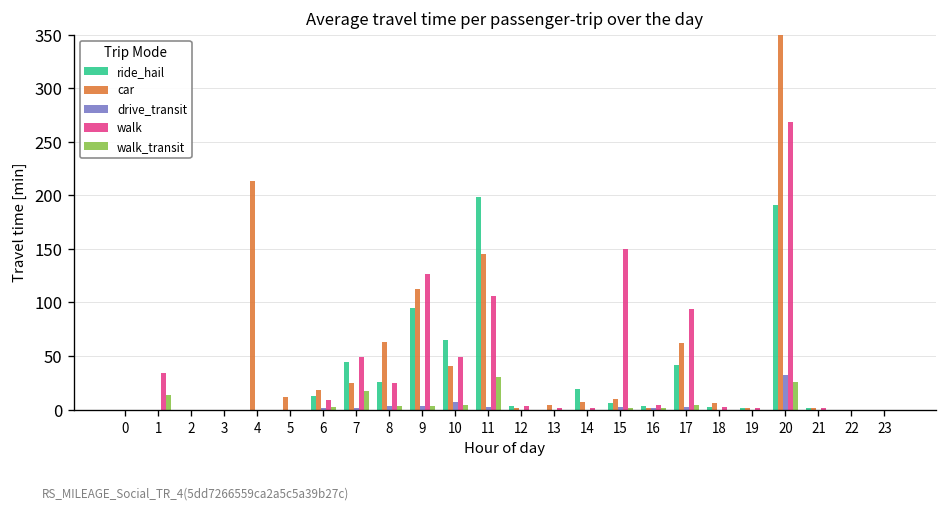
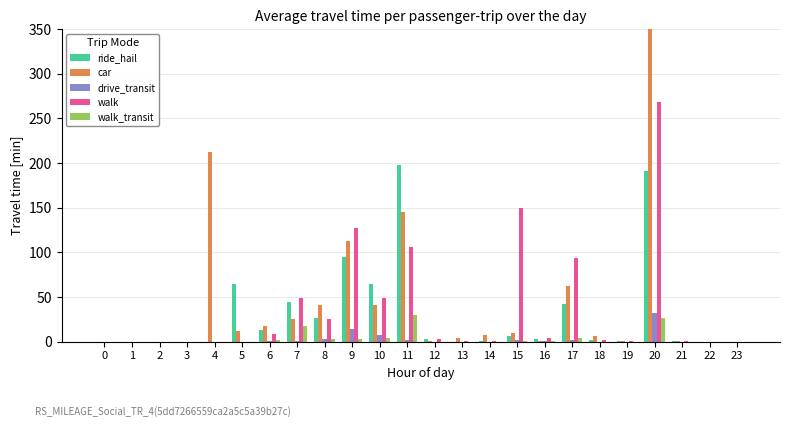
  {
    "ride_hail": {
      "0": 0,
      "1": 0,
      "2": 0,
      "3": 0,
      "4": 0,
-     "5": 0,
+     "5": 70,
      "6": 10,
      "7": 40,
      "8": 30,
      "9": 100,
      "10": 70,
      "11": 200,
      "12": 0,
      "13": 0,
-     "14": 20,
+     "14": 0,
      "15": 10,
      "16": 0,
      "17": 40,
      "20": 190,
      "22": 0,
      "23": 0
    },
    "car": {
      "0": 0,
      "1": 0,
      "2": 0,
      "3": 0,
      "4": 210,
      "5": 10,
      "6": 20,
      "7": 30,
-     "8": 60,
+     "8": 40,
      "9": 110,
      "10": 40,
      "11": 150,
      "13": 0,
      "14": 10,
      "15": 10,
      "17": 60,
      "18": 10,
      "22": 0,
      "23": 0
    },
    "drive_transit": {
      "0": 0,
      "1": 0,
      "2": 0,
      "3": 0,
      "4": 0,
      "5": 0,
      "8": 0,
-     "9": 0,
+     "9": 10,
      "10": 10,
      "12": 0,
      "13": 0,
      "14": 0,
      "18": 0,
      "19": 0,
      "20": 30,
      "21": 0,
      "22": 0,
      "23": 0
    },
    "walk": {
      "0": 0,
-     "1": 30,
+     "1": 0,
      "2": 0,
      "3": 0,
      "4": 0,
      "5": 0,
      "6": 10,
      "7": 50,
      "8": 30,
      "9": 130,
      "10": 50,
      "11": 110,
      "12": 0,
      "15": 150,
      "16": 0,
      "17": 90,
      "20": 270,
      "22": 0,
      "23": 0
    },
    "walk_transit": {
      "0": 0,
-     "1": 10,
+     "1": 0,
      "2": 0,
      "3": 0,
      "4": 0,
      "5": 0,
      "7": 20,
      "8": 0,
      "9": 0,
      "10": 0,
      "11": 30,
      "12": 0,
      "13": 0,
      "14": 0,
      "17": 0,
      "18": 0,
      "19": 0,
      "20": 30,
      "21": 0,
      "22": 0,
      "23": 0
    }
  }
